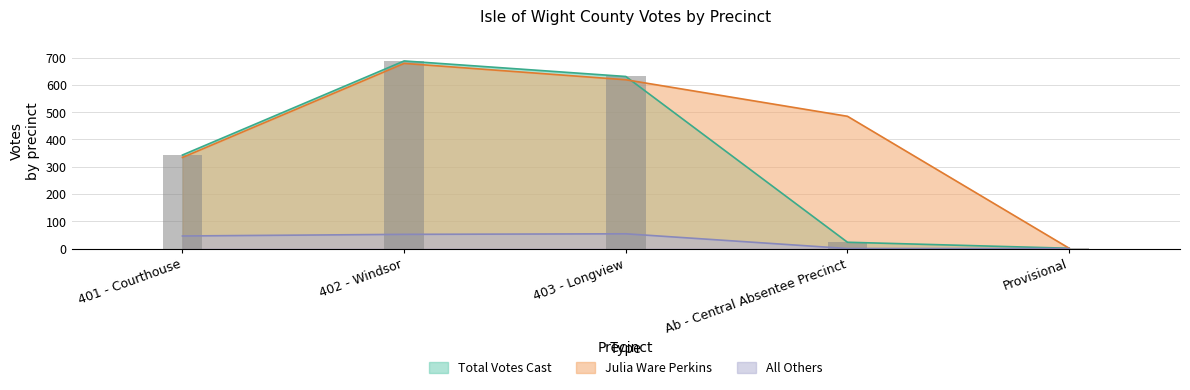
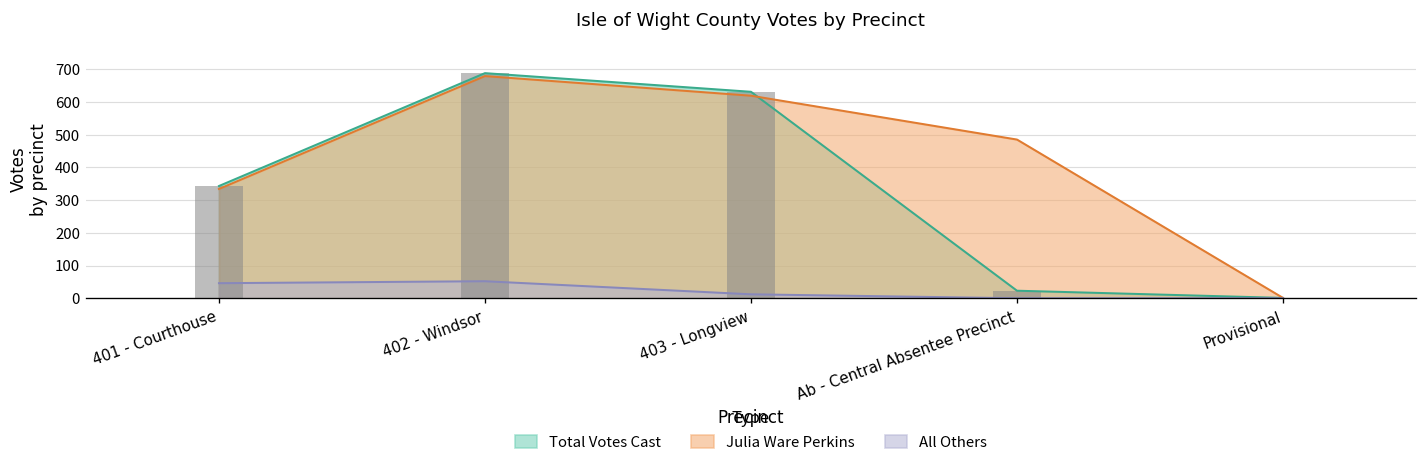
  {
    "Total Votes Cast": {
      "401 - Courthouse": 340,
      "402 - Windsor": 690,
      "403 - Longview": 630,
      "Ab - Central Absentee Precinct": 20
    },
    "Julia Ware Perkins": {
      "403 - Longview": 620,
      "Ab - Central Absentee Precinct": 490
    },
    "All Others": {
      "401 - Courthouse": 50,
      "402 - Windsor": 50,
-     "403 - Longview": 50,
+     "403 - Longview": 10,
      "Ab - Central Absentee Precinct": 0
    }
  }
